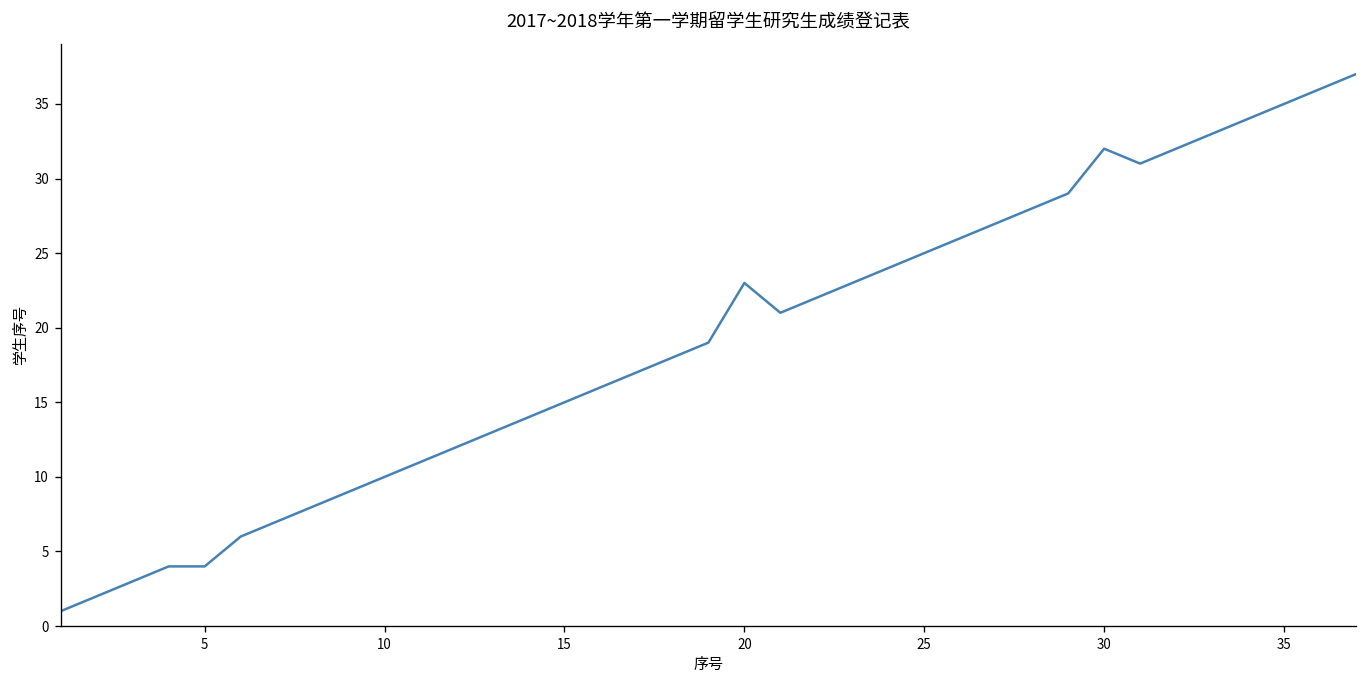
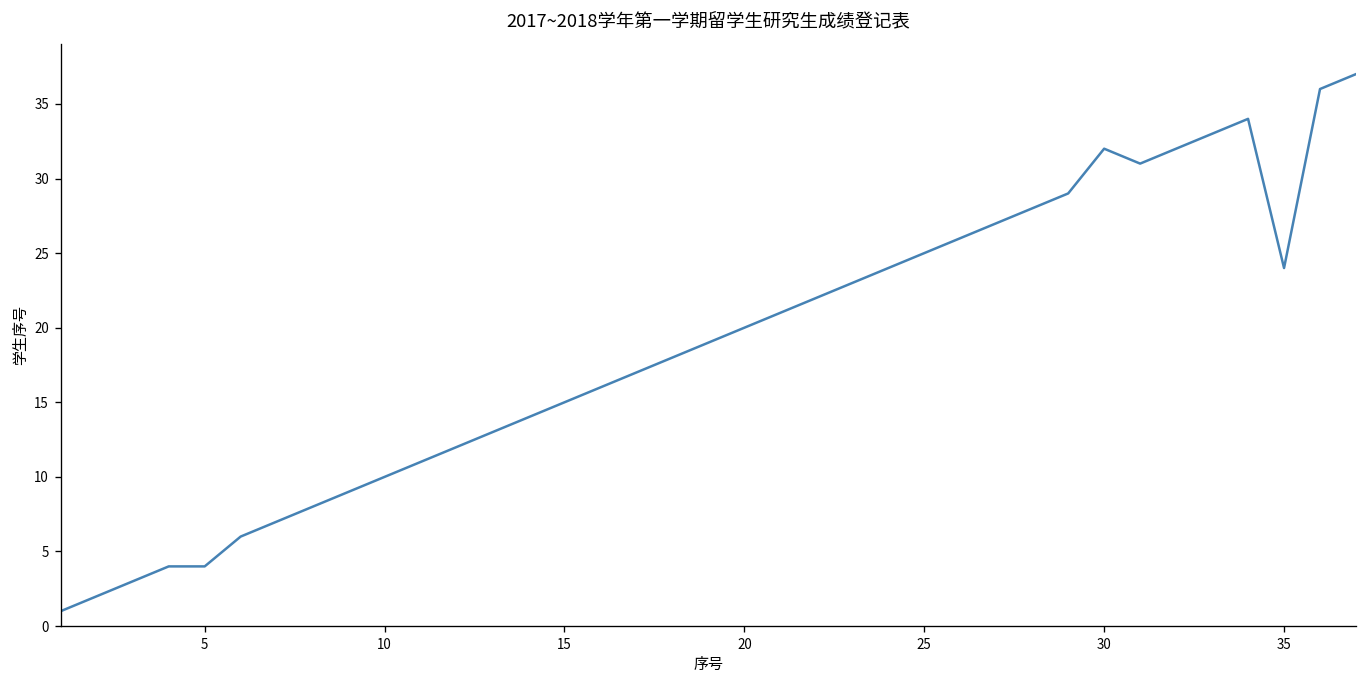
  {
    "5": 4,
    "10": 10,
    "15": 15,
-   "20": 23,
+   "20": 20,
    "25": 25,
    "30": 32,
-   "35": 35
+   "35": 24
  }
